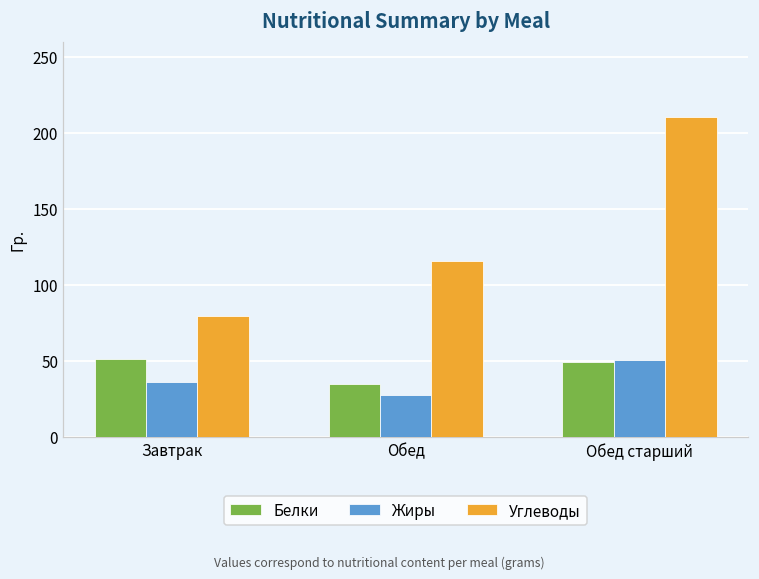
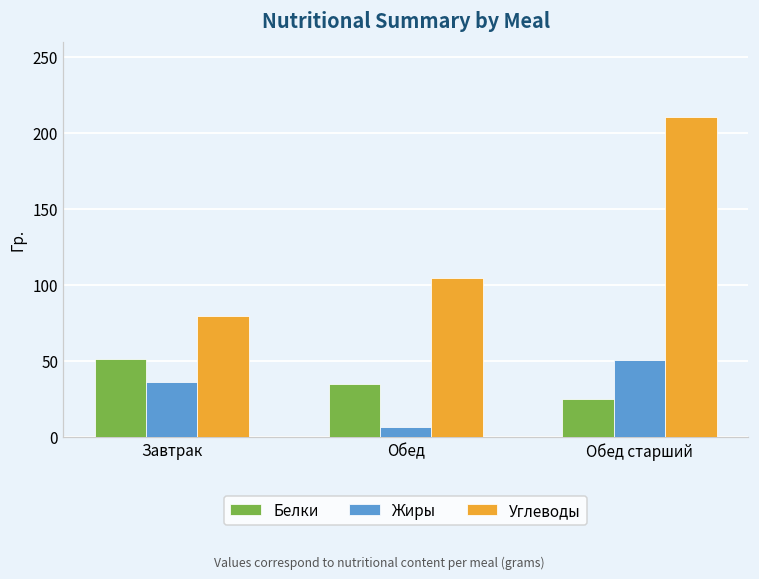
  {
    "Белки": {
      "Завтрак": 51,
      "Обед": 35,
-     "Обед старший": 49
+     "Обед старший": 25
    },
    "Жиры": {
      "Завтрак": 36,
-     "Обед": 27,
+     "Обед": 7,
      "Обед старший": 50
    },
    "Углеводы": {
      "Завтрак": 80,
-     "Обед": 116,
+     "Обед": 105,
      "Обед старший": 211
    }
  }
